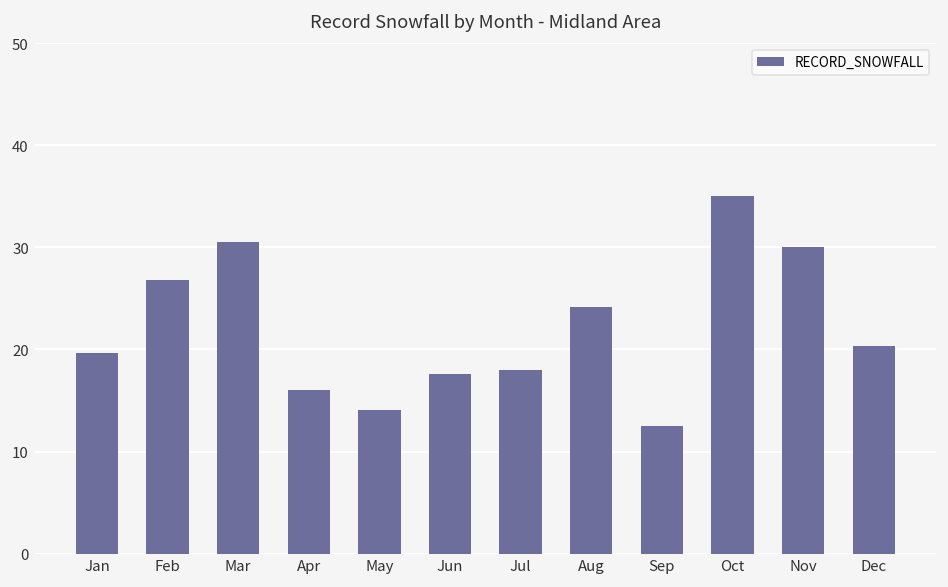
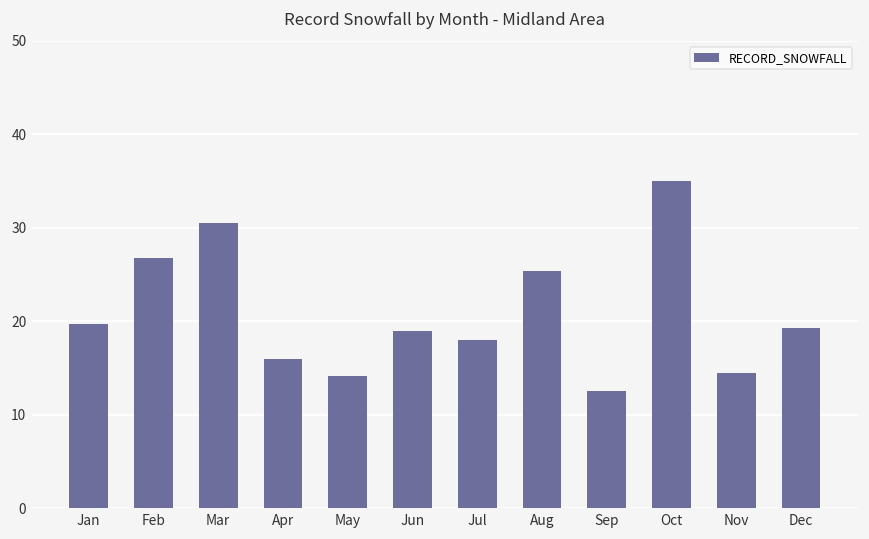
  {
    "Jan": 20,
    "Feb": 27,
    "Mar": 31,
    "Apr": 16,
    "May": 14,
-   "Jun": 18,
+   "Jun": 19,
    "Jul": 18,
-   "Aug": 24,
+   "Aug": 25,
    "Sep": 13,
    "Oct": 35,
-   "Nov": 30,
-   "Dec": 20
+   "Nov": 15,
+   "Dec": 19
  }
